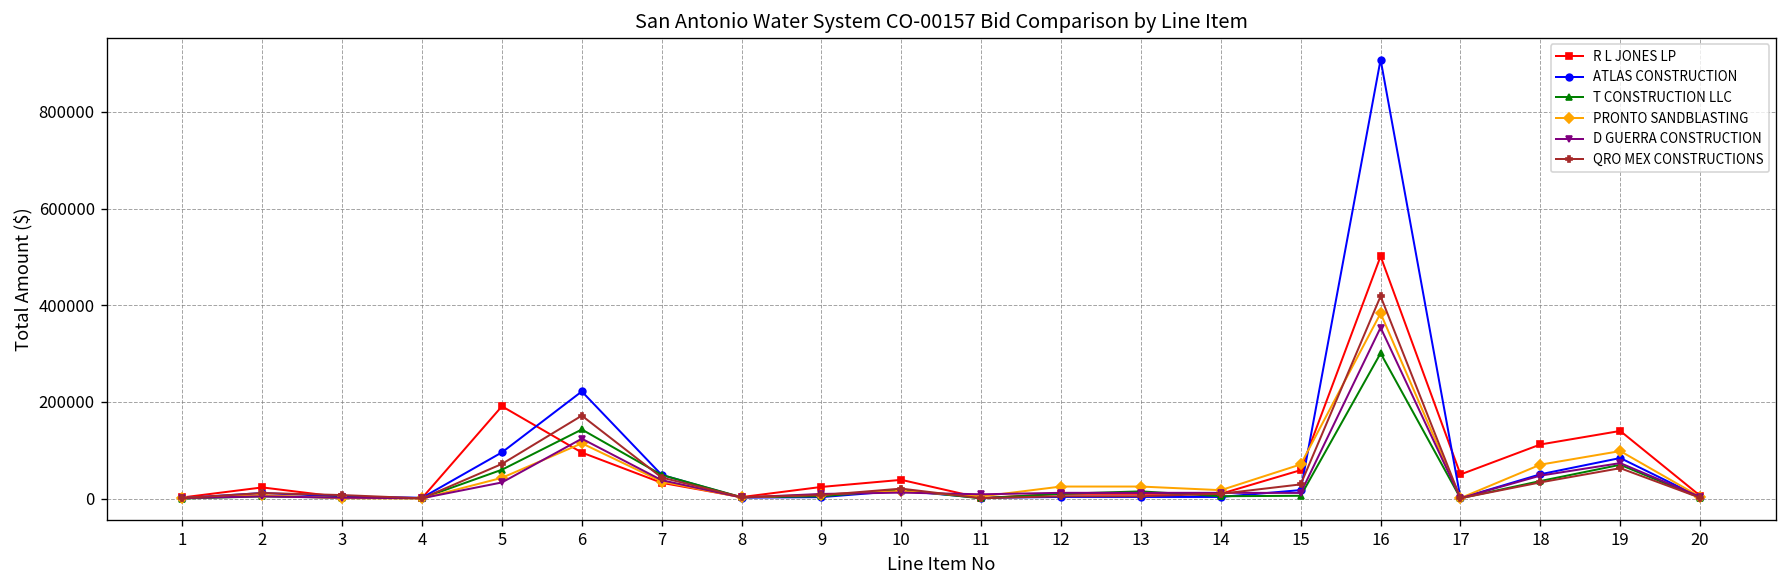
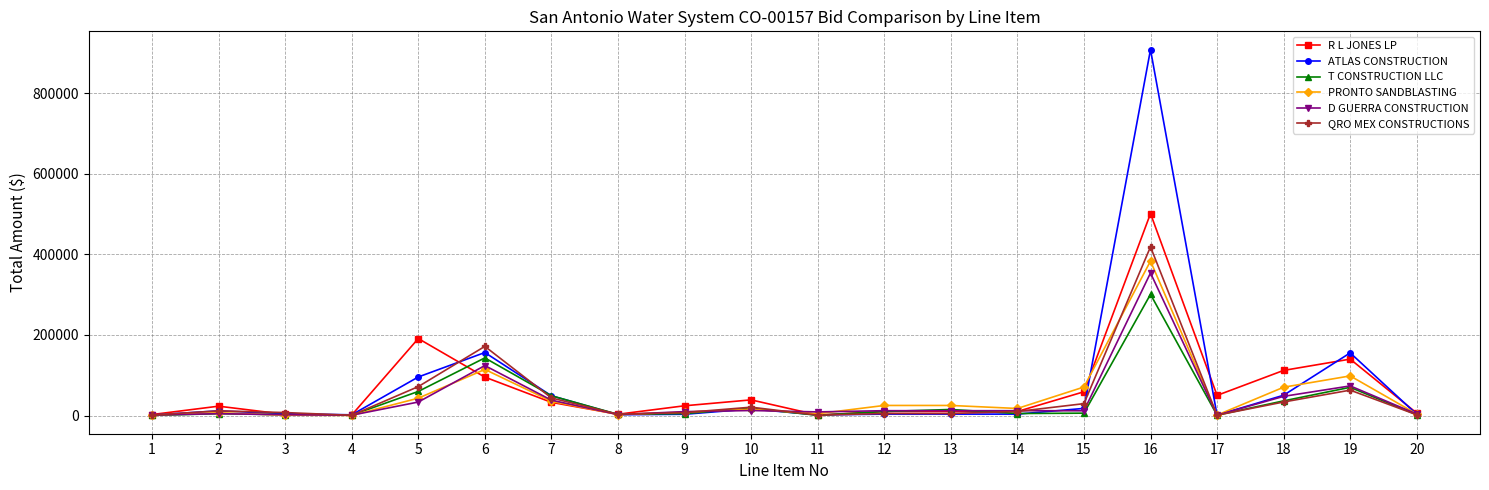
  {
    "R L JONES LP": {
      "2": 20000,
      "5": 190000,
      "6": 100000,
      "9": 20000,
      "10": 40000,
      "15": 60000,
      "16": 500000,
      "17": 50000,
      "18": 110000,
      "19": 140000
    },
    "ATLAS CONSTRUCTION": {
      "5": 100000,
-     "6": 220000,
+     "6": 160000,
      "16": 910000,
-     "19": 80000
+     "19": 160000
    },
    "T CONSTRUCTION LLC": {
      "5": 60000,
      "6": 140000,
      "16": 300000
    },
    "PRONTO SANDBLASTING": {
      "5": 40000,
      "6": 110000,
      "12": 30000,
      "13": 30000,
      "15": 70000,
      "16": 380000,
      "18": 70000,
      "19": 100000
    },
    "D GUERRA CONSTRUCTION": {
      "5": 30000,
      "6": 120000,
      "16": 350000
    },
    "QRO MEX CONSTRUCTIONS": {
      "5": 70000,
      "6": 170000,
      "15": 30000,
      "16": 420000,
      "19": 60000
    }
  }
